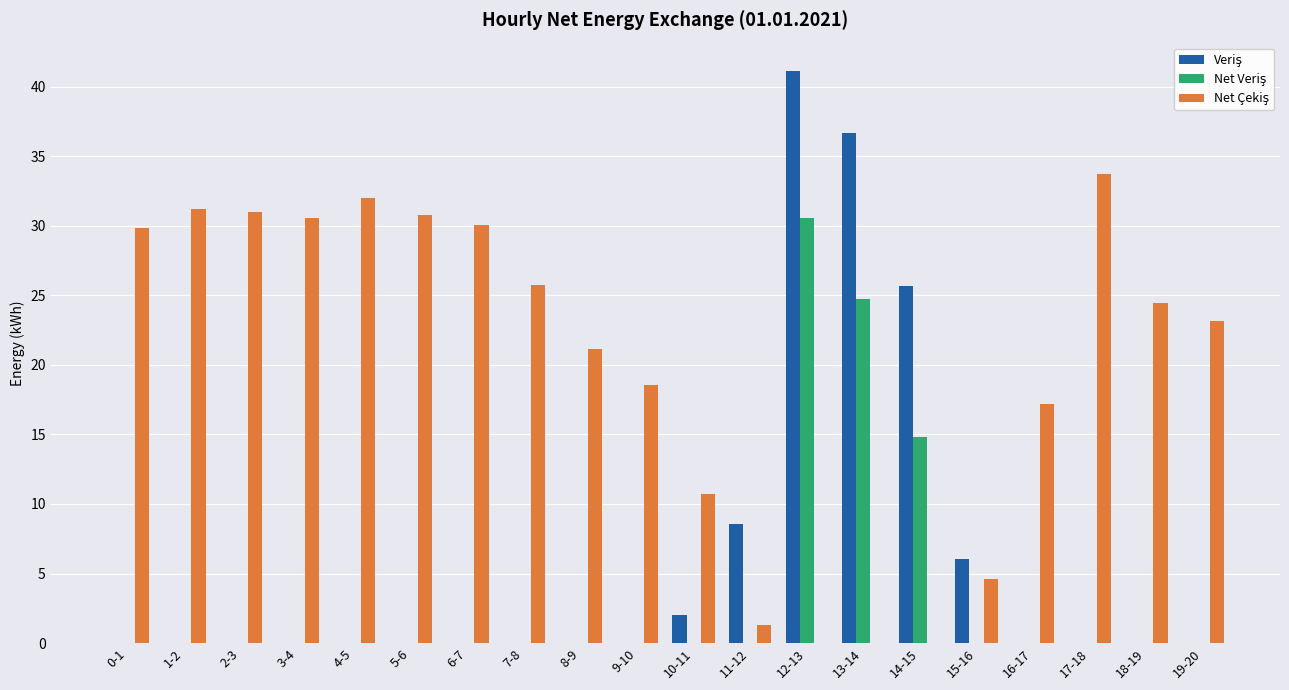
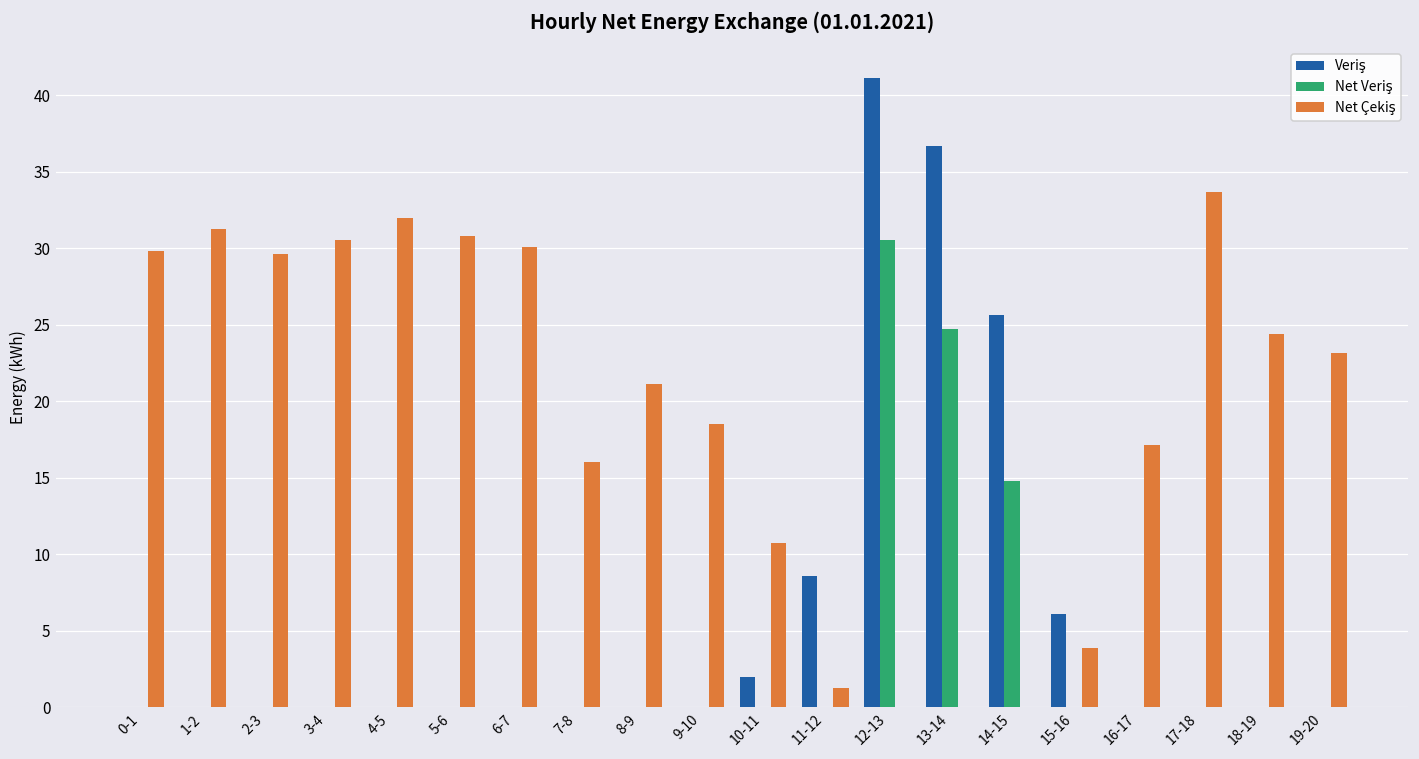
  {
    "Veriş": {
      "0-1": 0.0,
      "1-2": 0.0,
      "2-3": 0.0,
      "3-4": 0.0,
      "4-5": 0.0,
      "5-6": 0.0,
      "6-7": 0.0,
      "7-8": 0.0,
      "8-9": 0.0,
      "9-10": 0.0,
      "10-11": 2.0,
      "11-12": 8.6,
      "12-13": 41.1,
      "13-14": 36.7,
      "14-15": 25.7,
      "15-16": 6.1,
      "16-17": 0.0,
      "17-18": 0.0,
      "18-19": 0.0,
      "19-20": 0.0
    },
    "Net Veriş": {
      "0-1": 0.0,
      "1-2": 0.0,
      "2-3": 0.0,
      "3-4": 0.0,
      "4-5": 0.0,
      "5-6": 0.0,
      "6-7": 0.0,
      "7-8": 0.0,
      "8-9": 0.0,
      "9-10": 0.0,
      "10-11": 0.0,
      "11-12": 0.0,
      "12-13": 30.5,
      "13-14": 24.8,
      "14-15": 14.8,
      "15-16": 0.0,
      "16-17": 0.0,
      "17-18": 0.0,
      "18-19": 0.0,
      "19-20": 0.0
    },
    "Net Çekiş": {
      "0-1": 29.8,
      "1-2": 31.2,
-     "2-3": 31.0,
+     "2-3": 29.6,
      "3-4": 30.6,
      "4-5": 32.0,
      "5-6": 30.8,
      "6-7": 30.1,
-     "7-8": 25.7,
+     "7-8": 16.0,
      "8-9": 21.1,
      "9-10": 18.5,
      "10-11": 10.7,
      "11-12": 1.3,
      "12-13": 0.0,
      "13-14": 0.0,
      "14-15": 0.0,
-     "15-16": 4.6,
+     "15-16": 3.9,
      "16-17": 17.2,
      "17-18": 33.7,
      "18-19": 24.4,
      "19-20": 23.2
    }
  }
